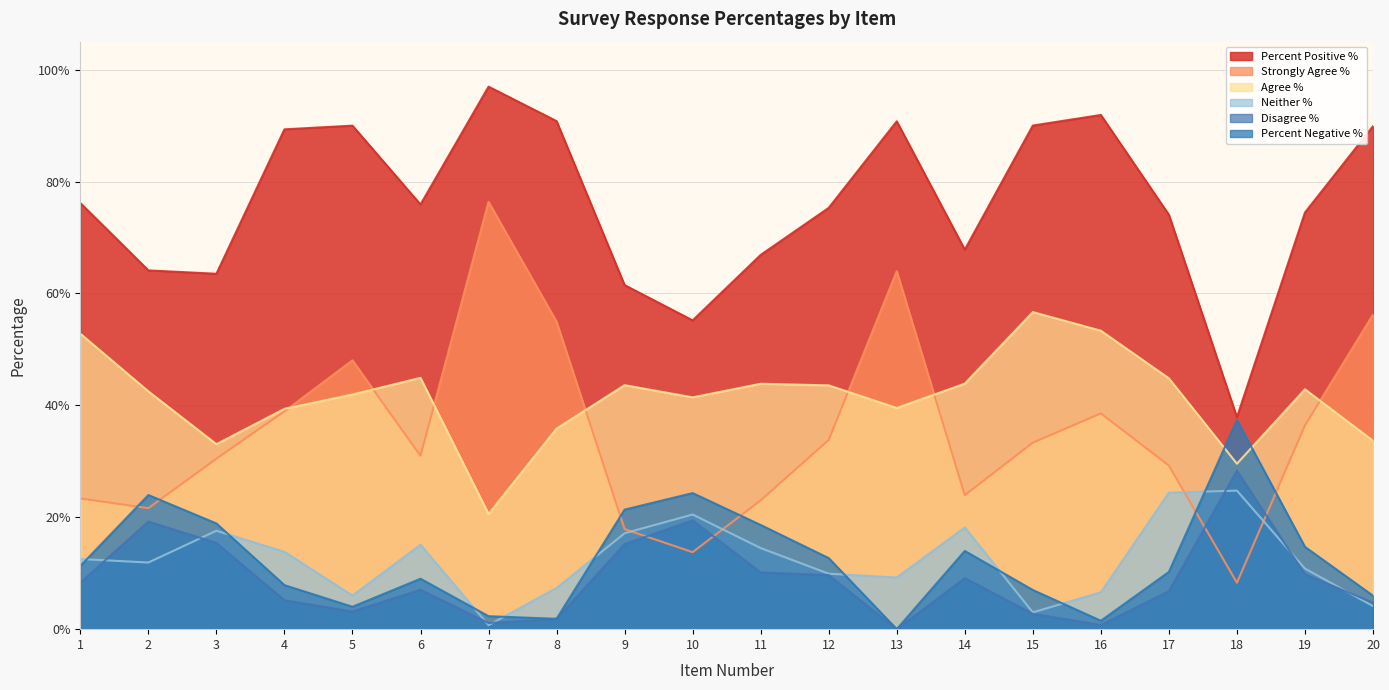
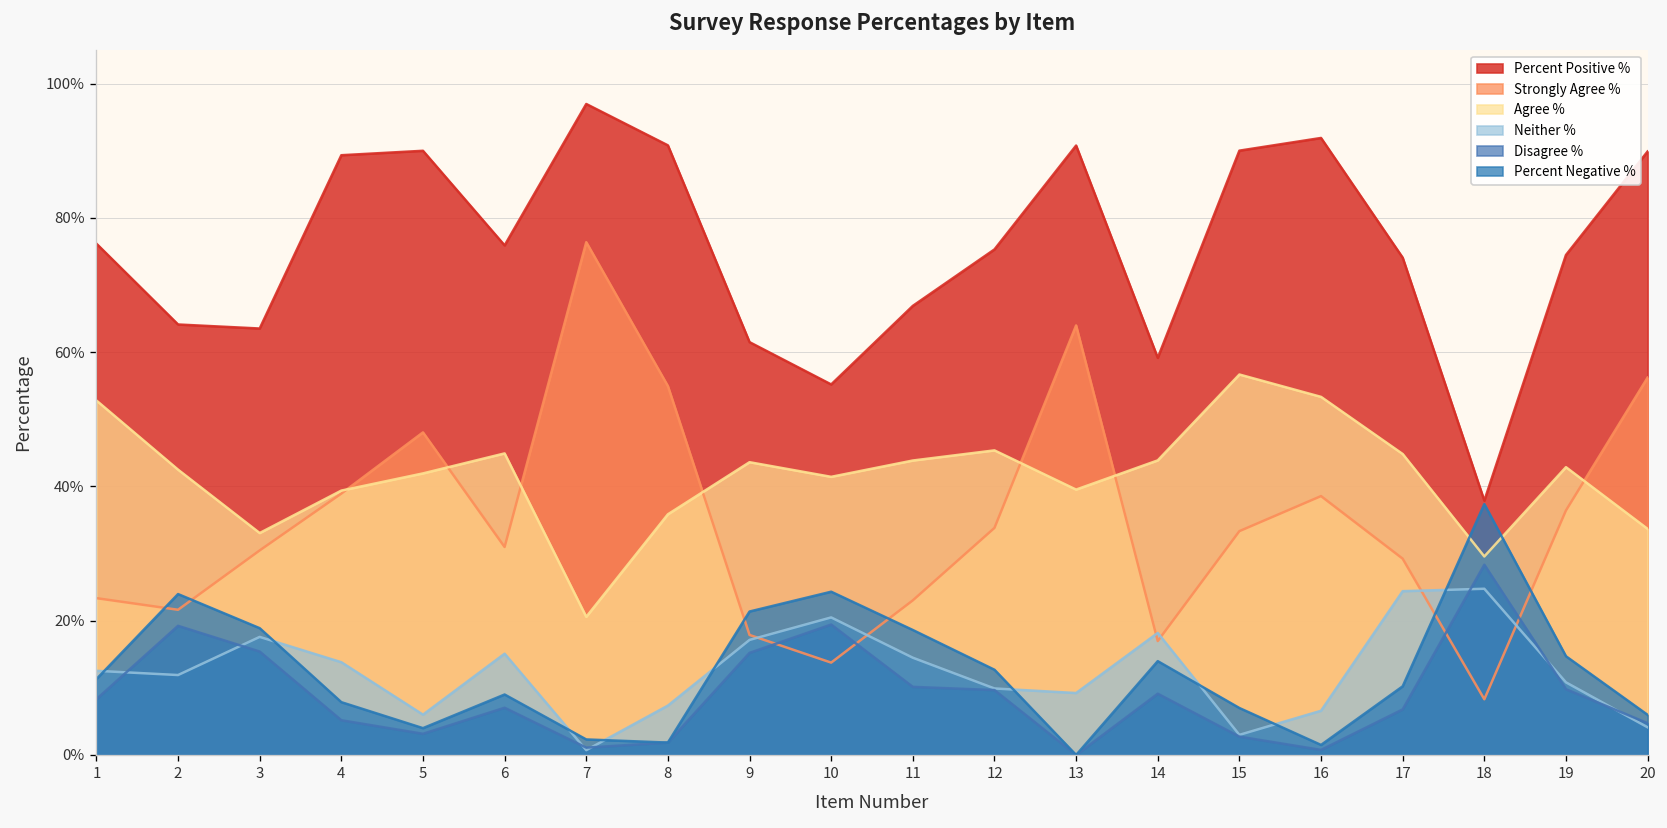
  {
    "Percent Positive %": {
      "1": "76%",
      "2": "64%",
      "3": "64%",
      "4": "89%",
      "5": "90%",
      "6": "76%",
      "7": "97%",
      "8": "91%",
      "9": "61%",
      "10": "55%",
      "11": "67%",
      "12": "75%",
      "13": "91%",
-     "14": "68%",
+     "14": "59%",
      "15": "90%",
      "16": "92%",
      "17": "74%",
      "18": "38%",
      "19": "74%",
      "20": "90%"
    },
    "Strongly Agree %": {
      "1": "23%",
      "2": "22%",
      "3": "30%",
      "5": "48%",
      "6": "31%",
      "7": "76%",
      "8": "55%",
      "9": "18%",
      "10": "14%",
      "11": "23%",
      "12": "34%",
      "13": "64%",
-     "14": "24%",
+     "14": "17%",
      "15": "33%",
      "16": "39%",
      "17": "29%",
      "18": "8%",
      "19": "36%",
      "20": "56%"
    },
    "Agree %": {
      "1": "53%",
      "2": "43%",
      "3": "33%",
      "5": "42%",
      "6": "45%",
      "7": "21%",
      "8": "36%",
      "9": "44%",
      "10": "41%",
      "11": "44%",
-     "12": "44%",
+     "12": "45%",
      "13": "40%",
      "14": "44%",
      "15": "57%",
      "16": "53%",
      "17": "45%",
      "18": "30%",
      "19": "43%",
      "20": "34%"
    },
    "Neither %": {
      "1": "13%",
      "2": "12%",
      "3": "18%",
      "4": "14%",
      "5": "6%",
      "6": "15%",
      "8": "7%",
      "9": "17%",
      "10": "20%",
      "11": "14%",
      "13": "9%",
      "14": "18%",
      "16": "7%",
      "17": "24%",
      "18": "25%",
      "19": "11%",
      "20": "4%"
    }
  }
